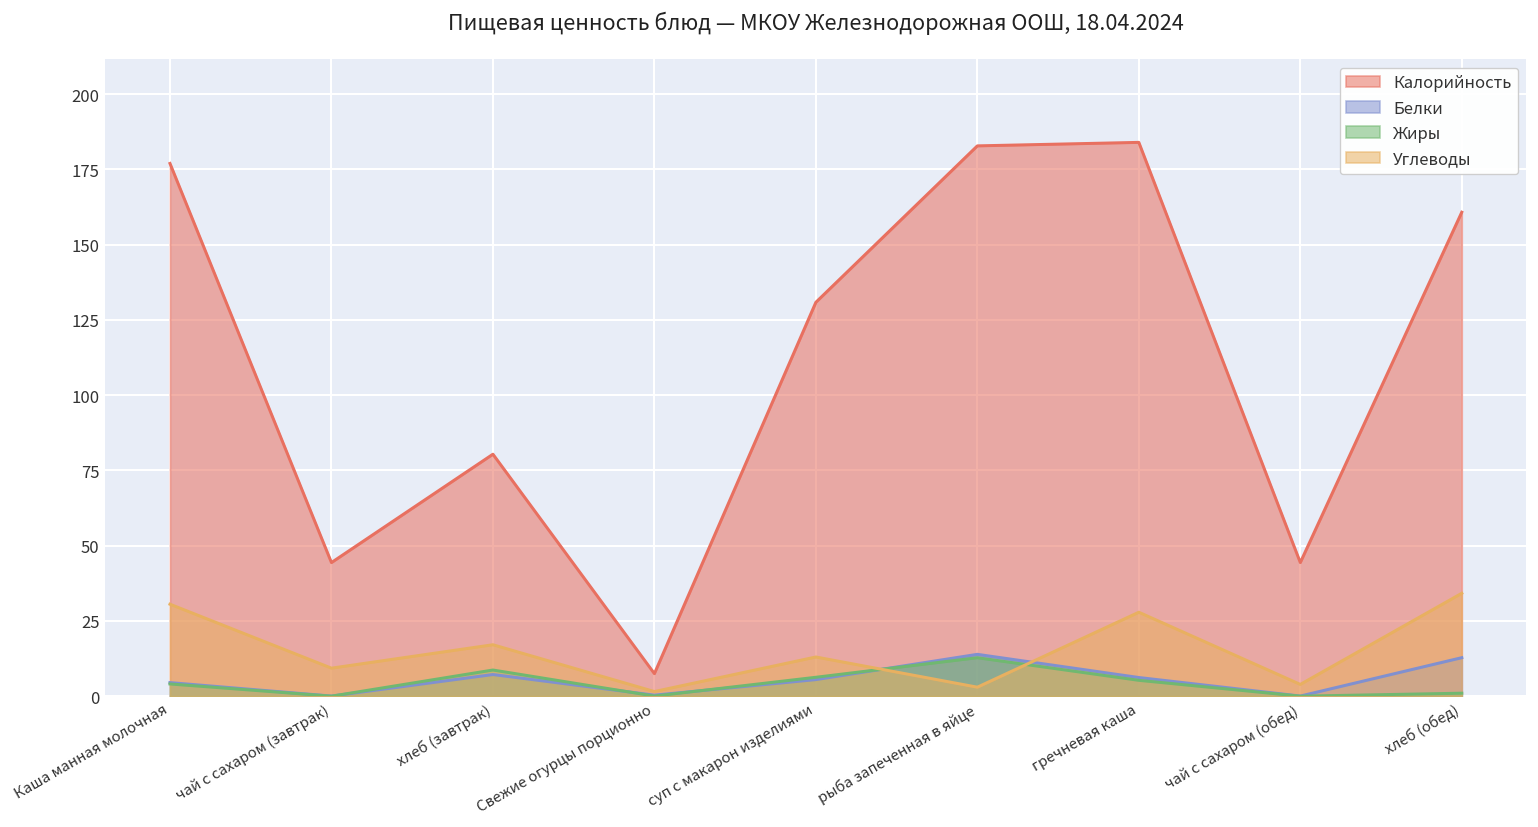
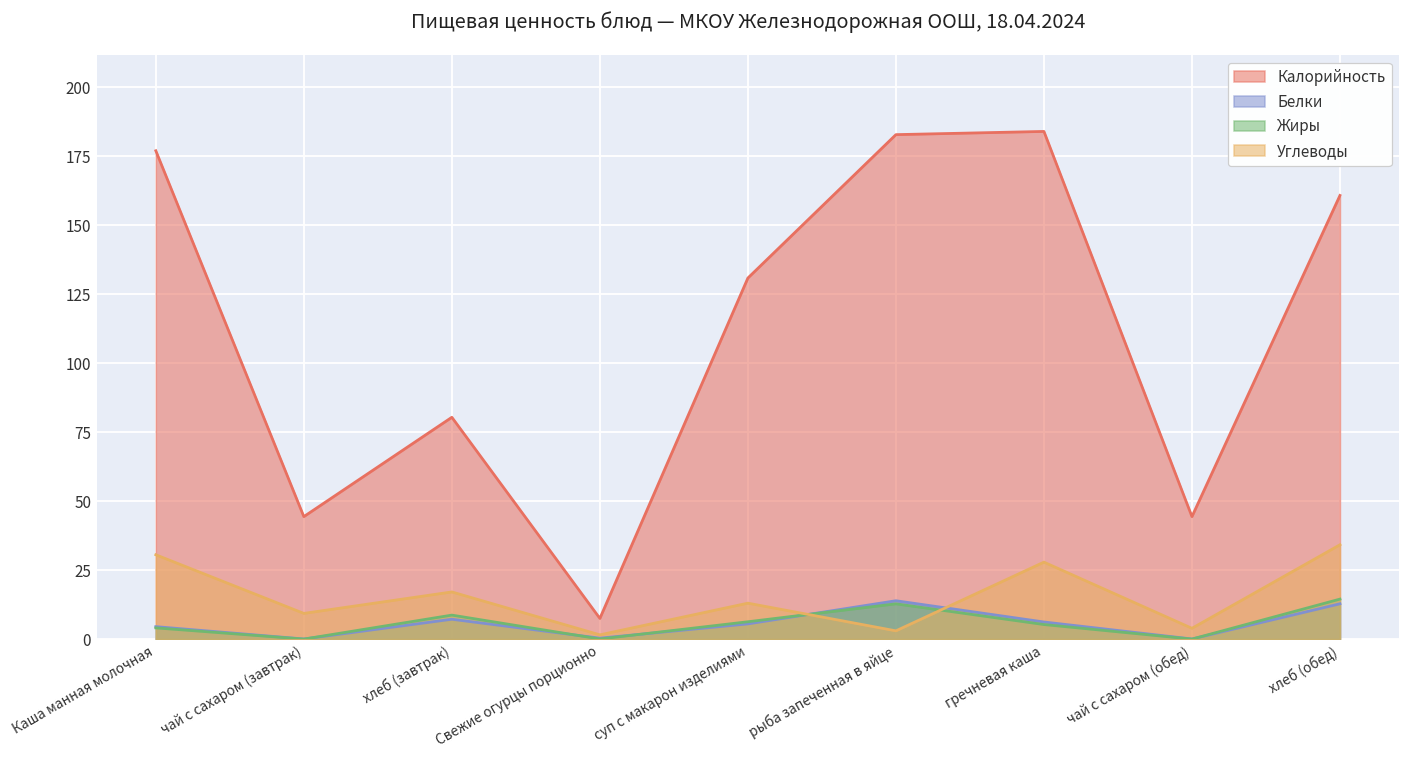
  {
    "Белки": {
      "хлеб (завтрак)": 7,
      "рыба запеченная в яйце": 14,
      "хлеб (обед)": 13
    },
    "Жиры": {
      "хлеб (завтрак)": 9,
      "рыба запеченная в яйце": 13,
-     "хлеб (обед)": 1
+     "хлеб (обед)": 15
    }
  }
